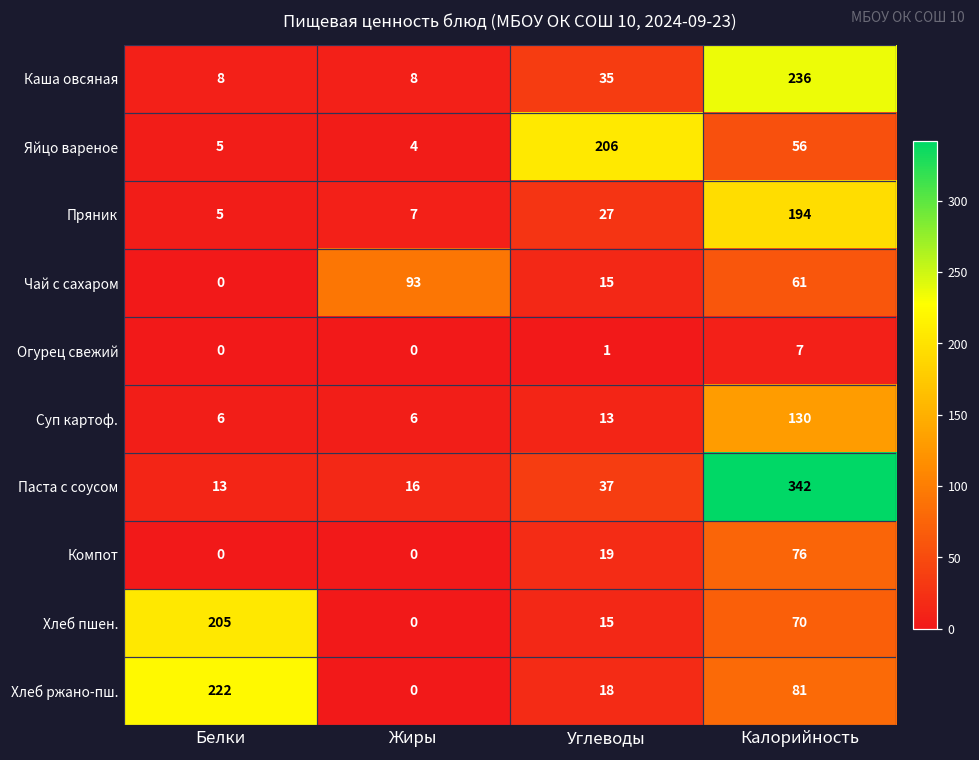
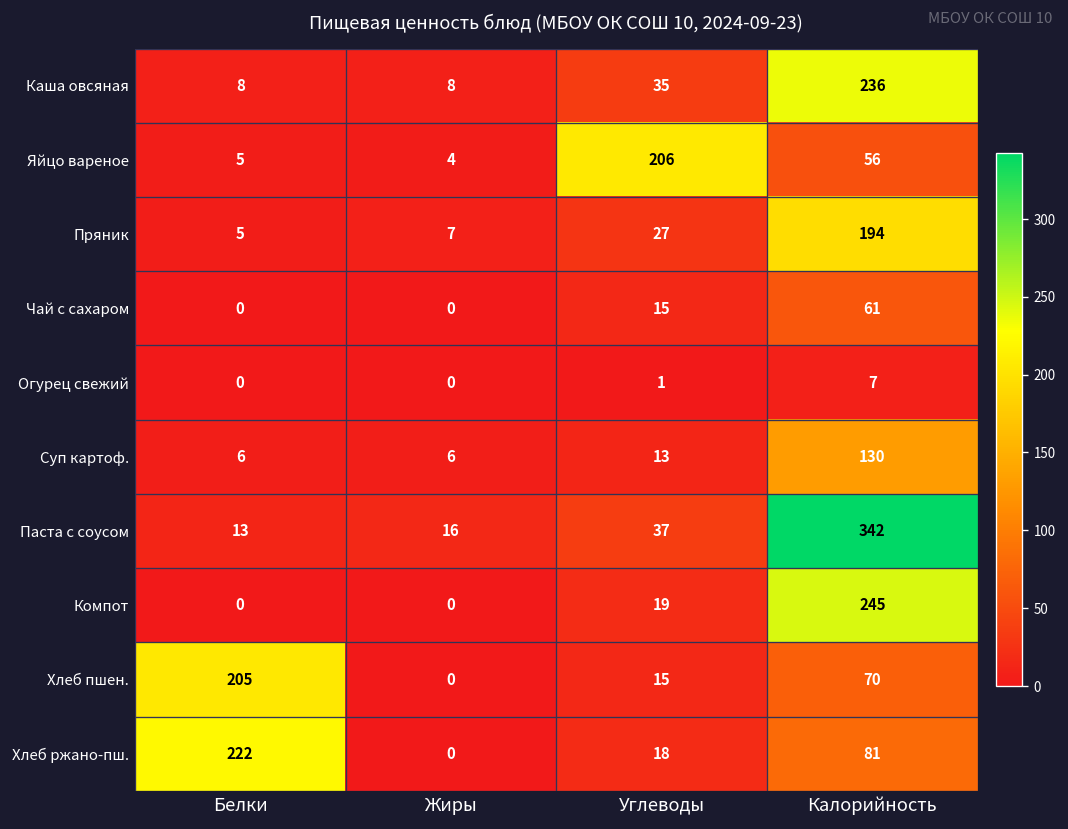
  {
    "Каша овсяная": {
      "Белки": 8,
      "Жиры": 8,
      "Углеводы": 35,
      "Калорийность": 236
    },
    "Яйцо вареное": {
      "Белки": 5,
      "Жиры": 4,
      "Углеводы": 206,
      "Калорийность": 56
    },
    "Пряник": {
      "Белки": 5,
      "Жиры": 7,
      "Углеводы": 27,
      "Калорийность": 194
    },
    "Чай с сахаром": {
      "Белки": 0,
-     "Жиры": 93,
+     "Жиры": 0,
      "Углеводы": 15,
      "Калорийность": 61
    },
    "Огурец свежий": {
      "Белки": 0,
      "Жиры": 0,
      "Углеводы": 1,
      "Калорийность": 7
    },
    "Суп картоф.": {
      "Белки": 6,
      "Жиры": 6,
      "Углеводы": 13,
      "Калорийность": 130
    },
    "Паста с соусом": {
      "Белки": 13,
      "Жиры": 16,
      "Углеводы": 37,
      "Калорийность": 342
    },
    "Компот": {
      "Белки": 0,
      "Жиры": 0,
      "Углеводы": 19,
-     "Калорийность": 76
+     "Калорийность": 245
    },
    "Хлеб пшен.": {
      "Белки": 205,
      "Жиры": 0,
      "Углеводы": 15,
      "Калорийность": 70
    },
    "Хлеб ржано-пш.": {
      "Белки": 222,
      "Жиры": 0,
      "Углеводы": 18,
      "Калорийность": 81
    }
  }
